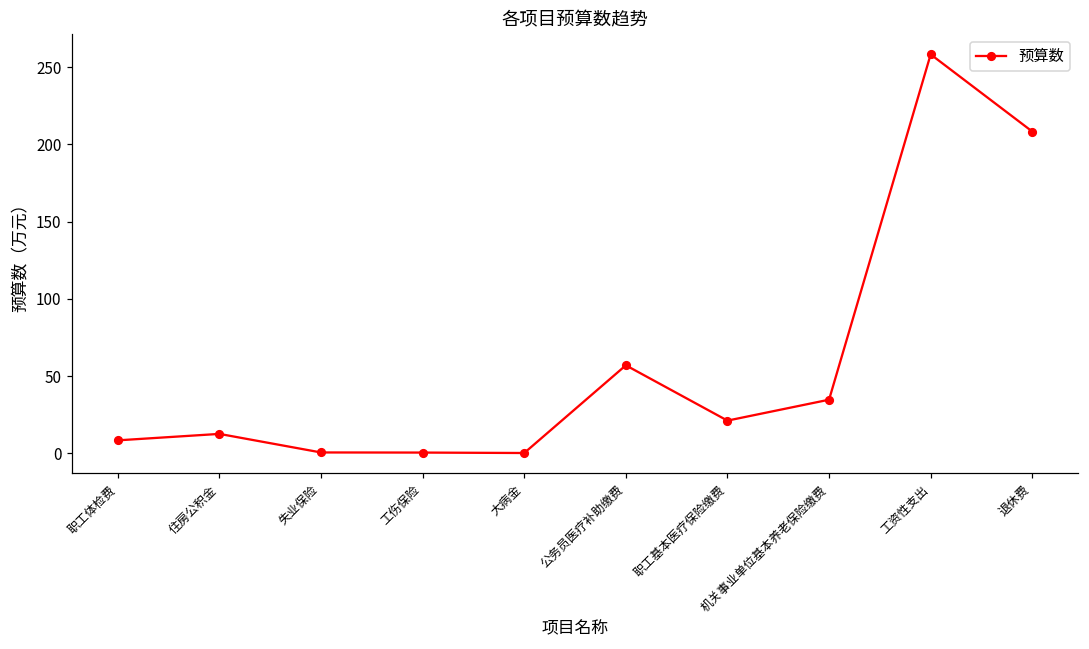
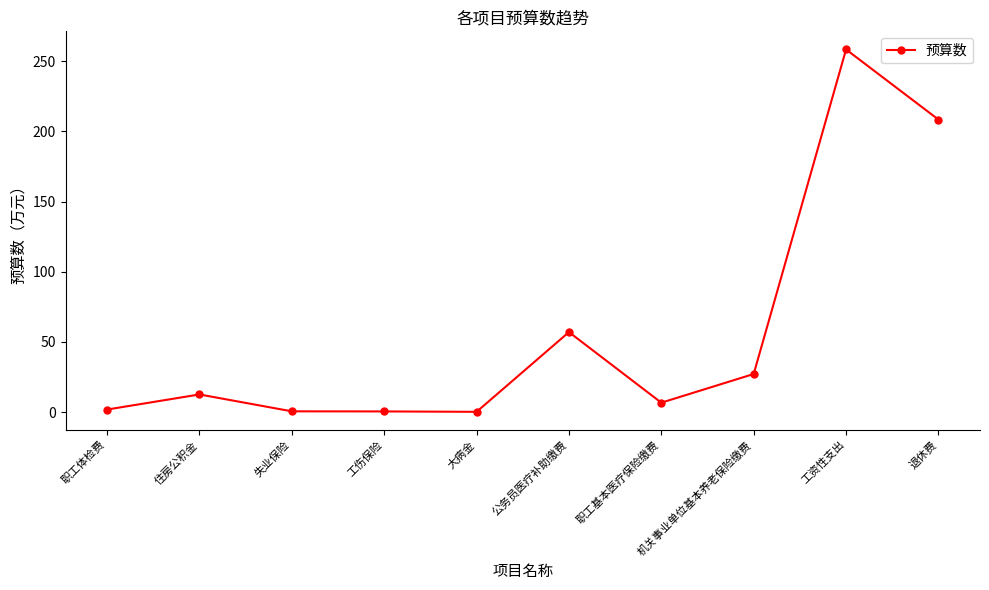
  {
-   "职工体检费": 8,
+   "职工体检费": 2,
    "住房公积金": 13,
    "失业保险": 1,
    "工伤保险": 1,
    "大病金": 0,
    "公务员医疗补助缴费": 57,
-   "职工基本医疗保险缴费": 21,
-   "机关事业单位基本养老保险缴费": 35,
+   "职工基本医疗保险缴费": 7,
+   "机关事业单位基本养老保险缴费": 27,
    "工资性支出": 258,
    "退休费": 208
  }
